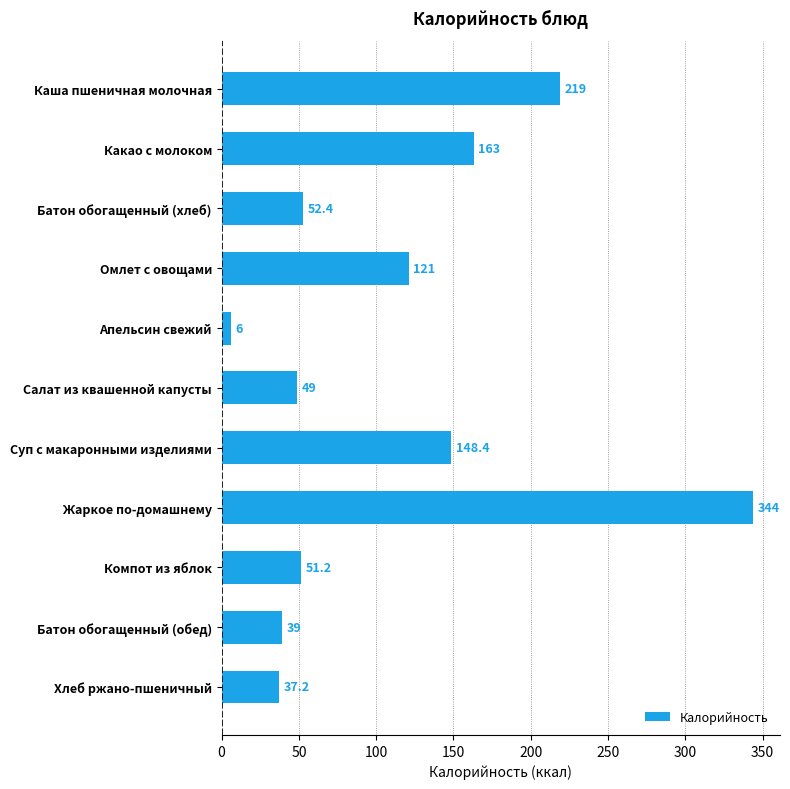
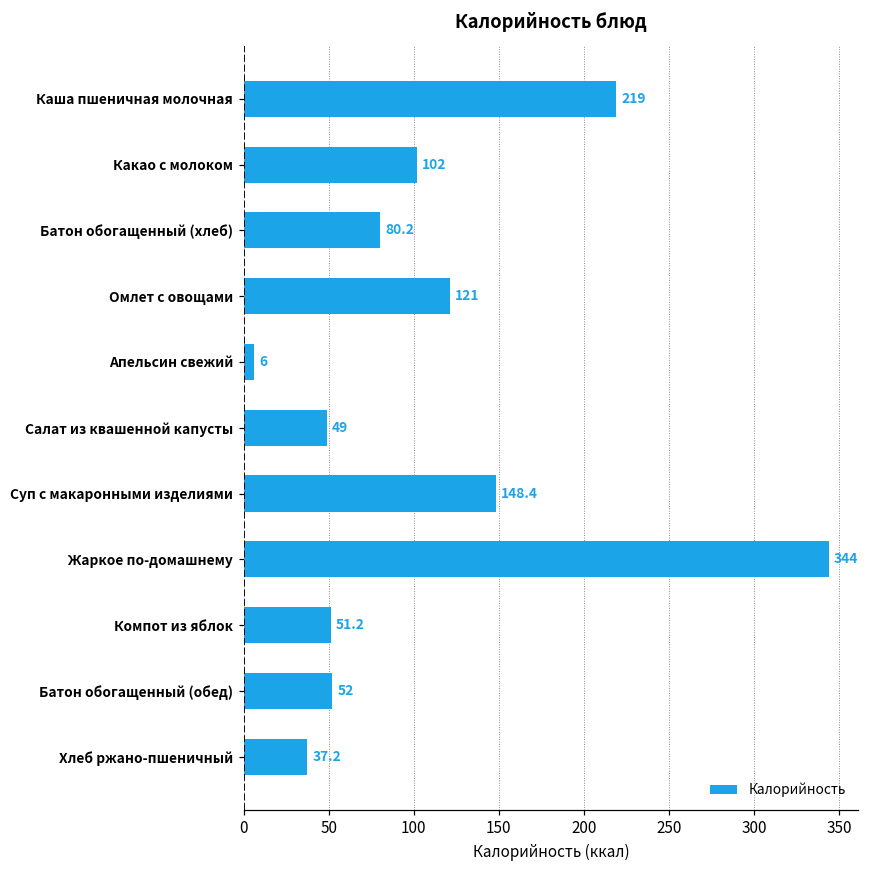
  {
    "Каша пшеничная молочная": 219,
-   "Какао с молоком": 163,
-   "Батон обогащенный (хлеб)": 52.4,
+   "Какао с молоком": 102,
+   "Батон обогащенный (хлеб)": 80.2,
    "Омлет с овощами": 121,
    "Апельсин свежий": 6,
    "Салат из квашенной капусты": 49,
    "Суп с макаронными изделиями": 148.4,
    "Жаркое по-домашнему": 344,
    "Компот из яблок": 51.2,
-   "Батон обогащенный (обед)": 39,
+   "Батон обогащенный (обед)": 52,
    "Хлеб ржано-пшеничный": 37.2
  }
